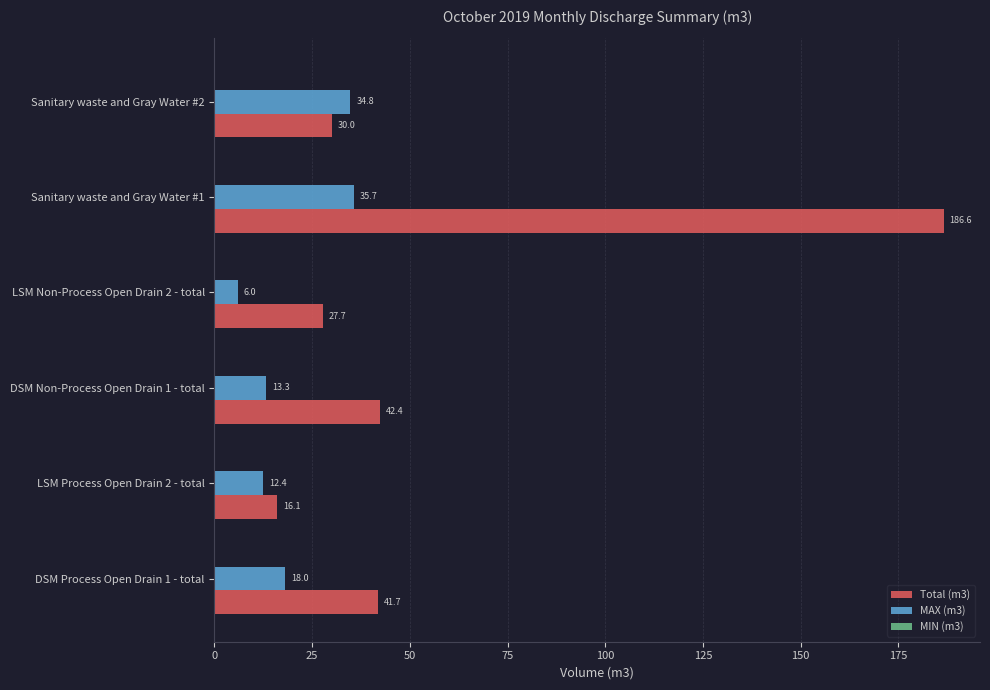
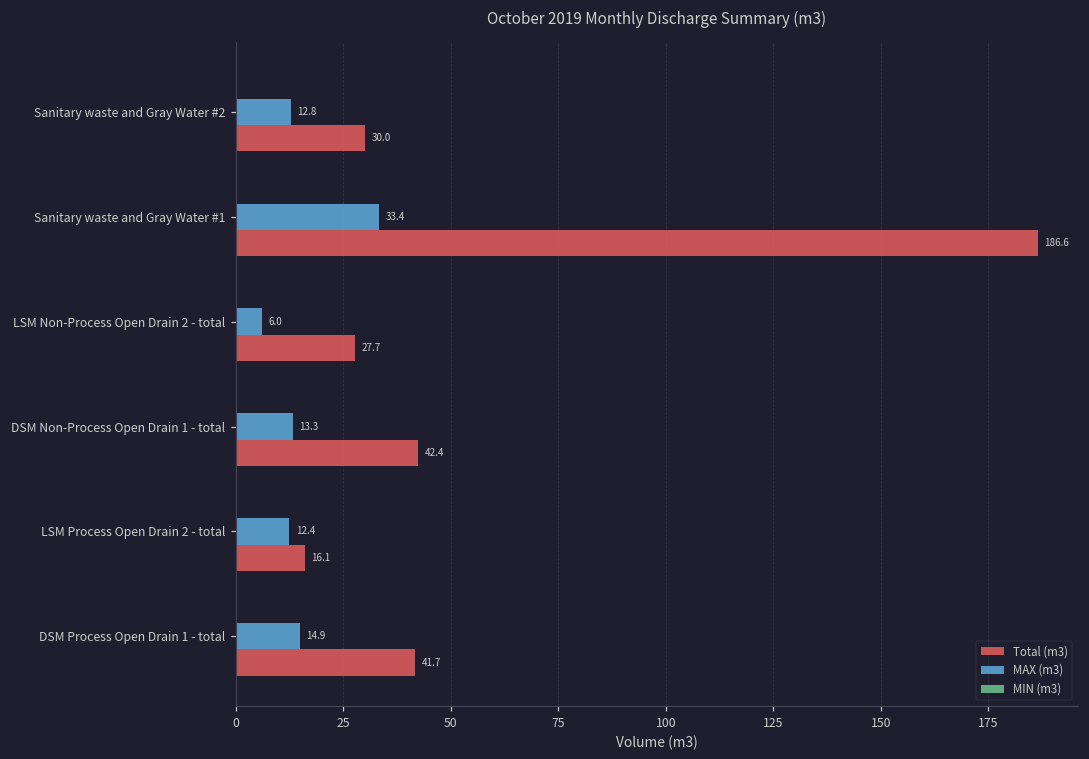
  {
    "Total (m3)": {
      "Sanitary waste and Gray Water #2": 30.0,
      "Sanitary waste and Gray Water #1": 186.6,
      "LSM Non-Process Open Drain 2 - total": 27.7,
      "DSM Non-Process Open Drain 1 - total": 42.4,
      "LSM Process Open Drain 2 - total": 16.1,
      "DSM Process Open Drain 1 - total": 41.7
    },
    "MAX (m3)": {
-     "Sanitary waste and Gray Water #2": 34.8,
-     "Sanitary waste and Gray Water #1": 35.7,
+     "Sanitary waste and Gray Water #2": 12.8,
+     "Sanitary waste and Gray Water #1": 33.4,
      "LSM Non-Process Open Drain 2 - total": 6.0,
      "DSM Non-Process Open Drain 1 - total": 13.3,
      "LSM Process Open Drain 2 - total": 12.4,
-     "DSM Process Open Drain 1 - total": 18.0
+     "DSM Process Open Drain 1 - total": 14.9
    },
    "MIN (m3)": {
      "Sanitary waste and Gray Water #2": 0,
      "Sanitary waste and Gray Water #1": 0,
      "LSM Non-Process Open Drain 2 - total": 0,
      "DSM Non-Process Open Drain 1 - total": 0,
      "LSM Process Open Drain 2 - total": 0,
      "DSM Process Open Drain 1 - total": 0
    }
  }
